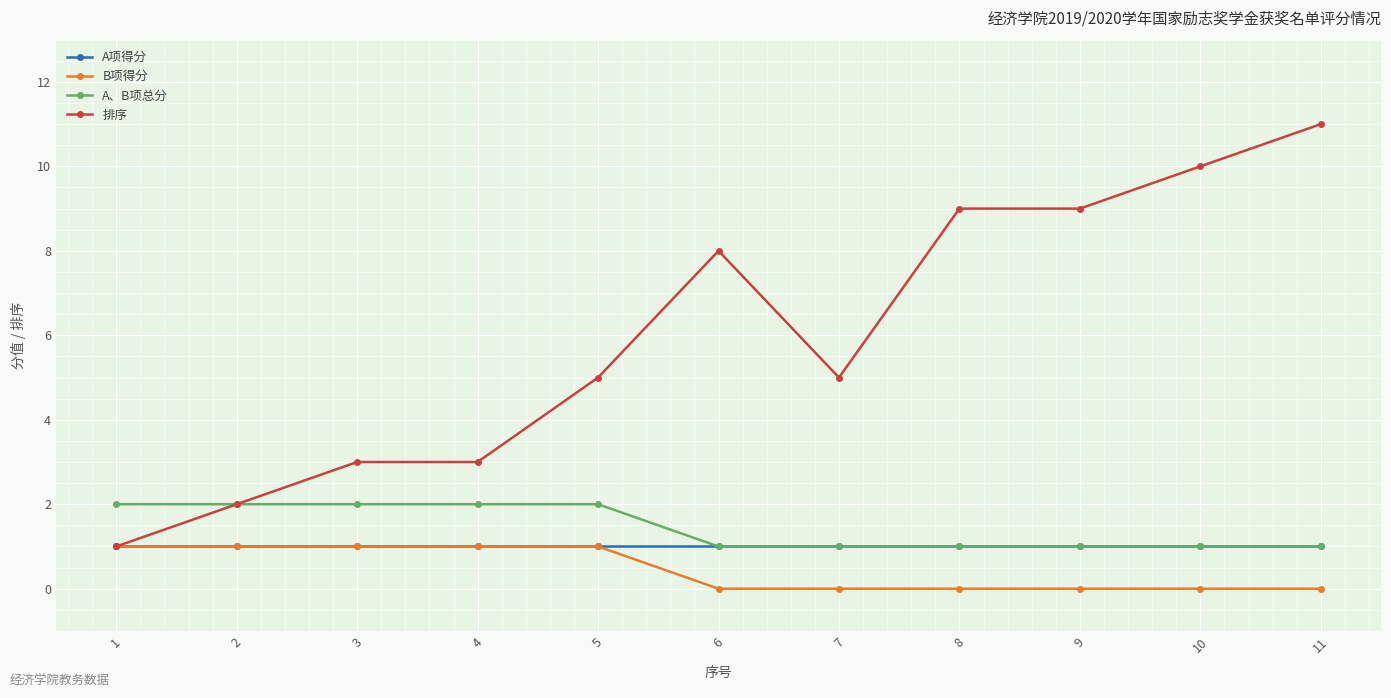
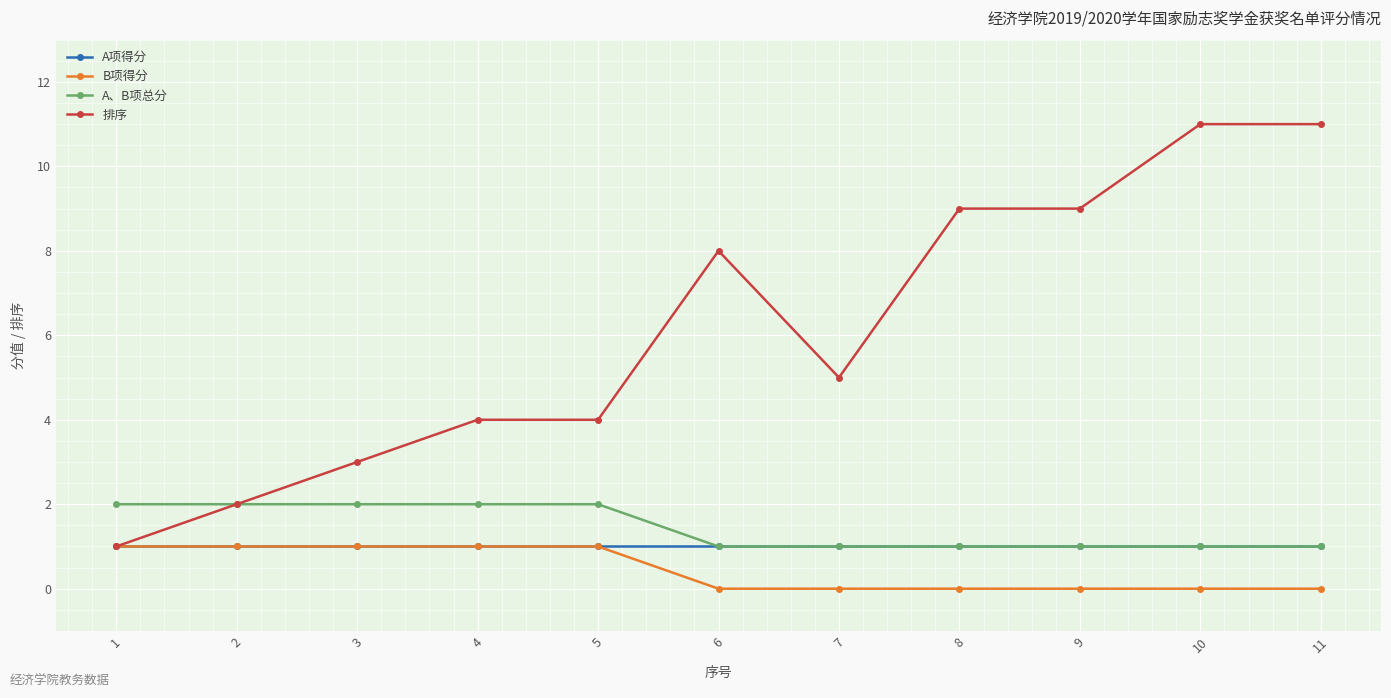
  {
    "B项得分": {
      "6": 0,
      "7": 0,
      "8": 0,
      "9": 0,
      "10": 0,
      "11": 0
    },
    "A、B项总分": {
      "1": 2,
      "3": 2,
      "4": 2,
      "5": 2
    },
    "排序": {
      "3": 3,
-     "4": 3,
-     "5": 5,
+     "4": 4,
+     "5": 4,
      "6": 8,
      "7": 5,
      "8": 9,
      "9": 9,
-     "10": 10,
+     "10": 11,
      "11": 11
    }
  }
